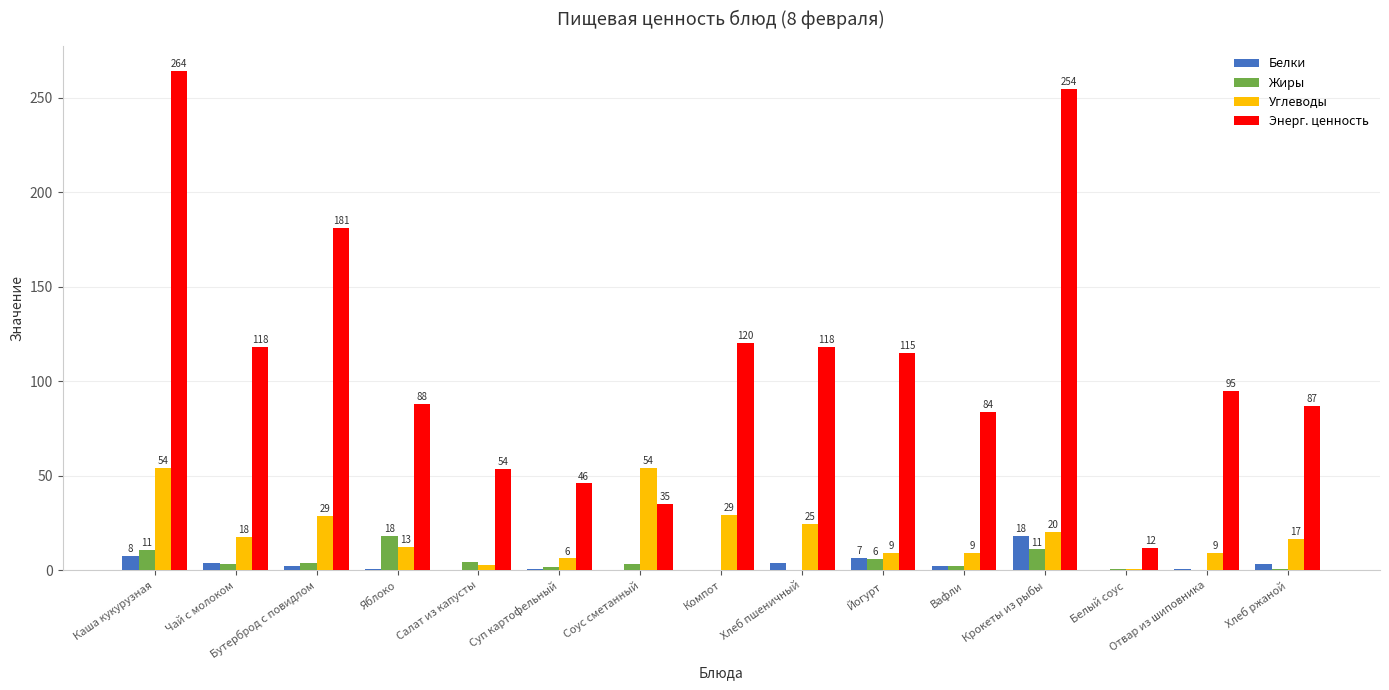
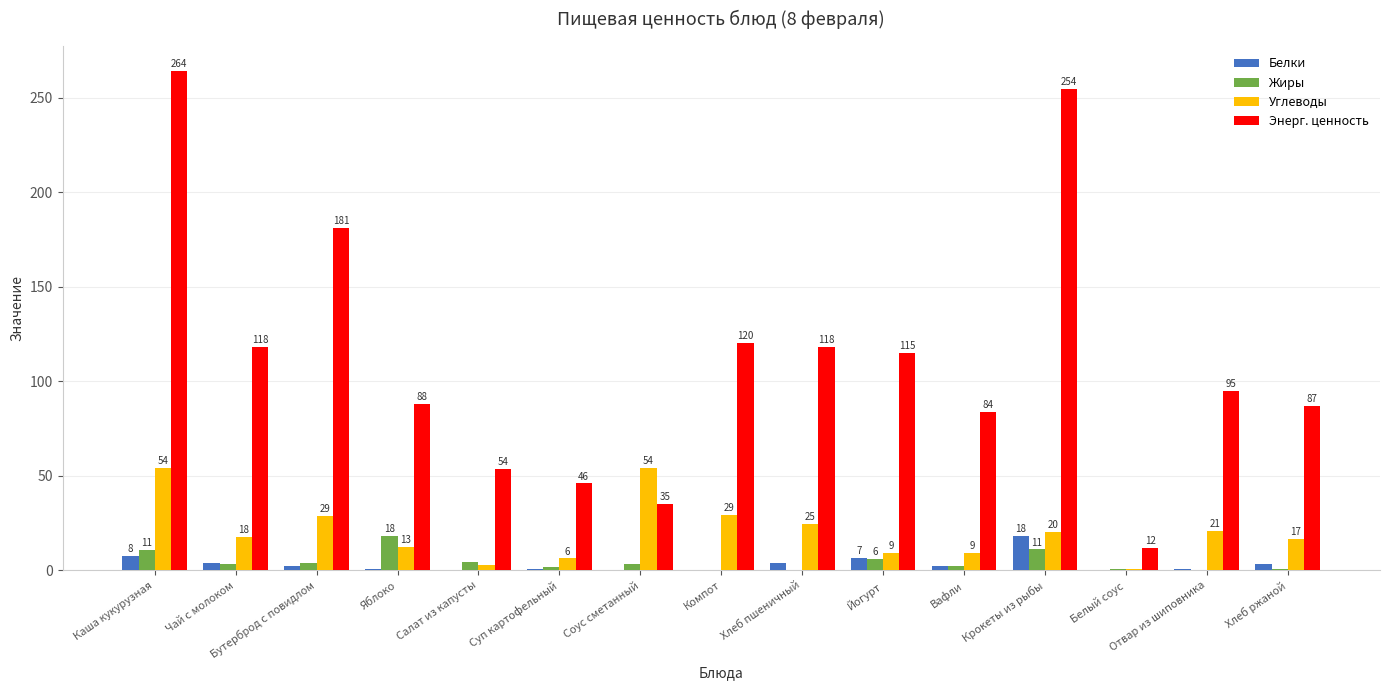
  {
    "Белки": {
      "Каша кукурузная": 8,
      "Йогурт": 7,
      "Крокеты из рыбы": 18
    },
    "Жиры": {
      "Каша кукурузная": 11,
      "Яблоко": 18,
      "Йогурт": 6,
      "Крокеты из рыбы": 11
    },
    "Углеводы": {
      "Каша кукурузная": 54,
      "Чай с молоком": 18,
      "Бутерброд с повидлом": 29,
      "Яблоко": 13,
      "Суп картофельный": 6,
      "Соус сметанный": 54,
      "Компот": 29,
      "Хлеб пшеничный": 25,
      "Йогурт": 9,
      "Вафли": 9,
      "Крокеты из рыбы": 20,
-     "Отвар из шиповника": 9,
+     "Отвар из шиповника": 21,
      "Хлеб ржаной": 17
    },
    "Энерг. ценность": {
      "Каша кукурузная": 264,
      "Чай с молоком": 118,
      "Бутерброд с повидлом": 181,
      "Яблоко": 88,
      "Салат из капусты": 54,
      "Суп картофельный": 46,
      "Соус сметанный": 35,
      "Компот": 120,
      "Хлеб пшеничный": 118,
      "Йогурт": 115,
      "Вафли": 84,
      "Крокеты из рыбы": 254,
      "Белый соус": 12,
      "Отвар из шиповника": 95,
      "Хлеб ржаной": 87
    }
  }
